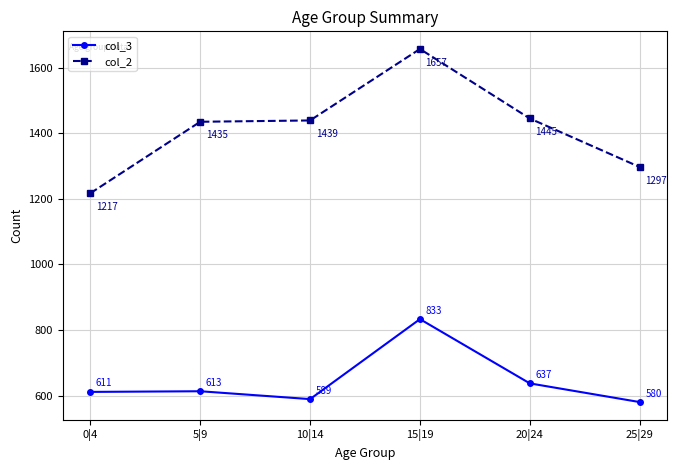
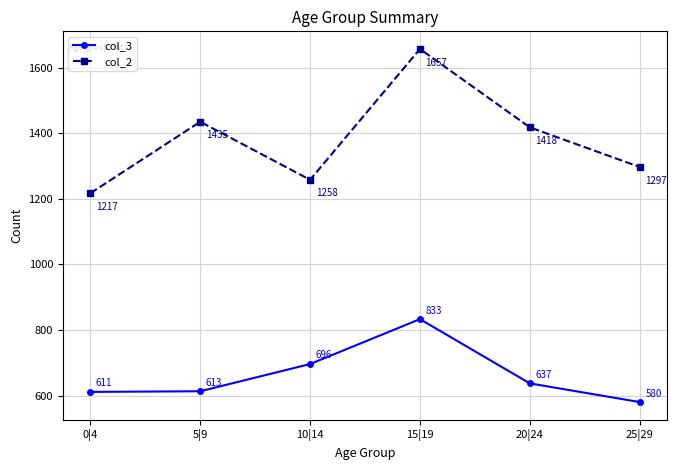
  {
    "col_3": {
      "0|4": 611,
      "5|9": 613,
-     "10|14": 589,
+     "10|14": 696,
      "15|19": 833,
      "20|24": 637,
      "25|29": 580
    },
    "col_2": {
      "0|4": 1217,
      "5|9": 1435,
-     "10|14": 1439,
+     "10|14": 1258,
      "15|19": 1657,
-     "20|24": 1445,
+     "20|24": 1418,
      "25|29": 1297
    }
  }
